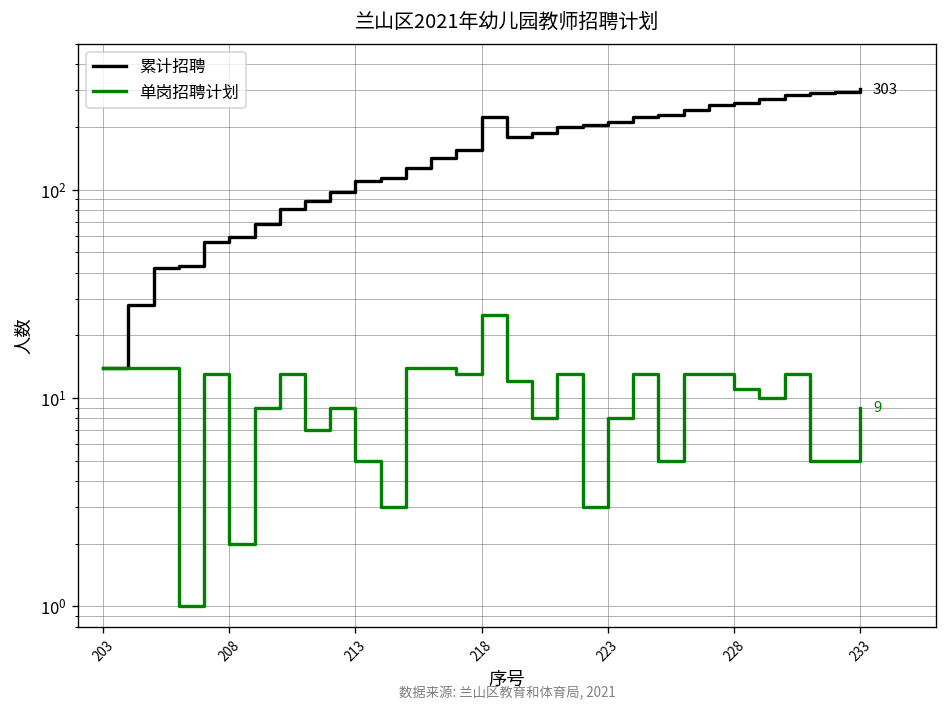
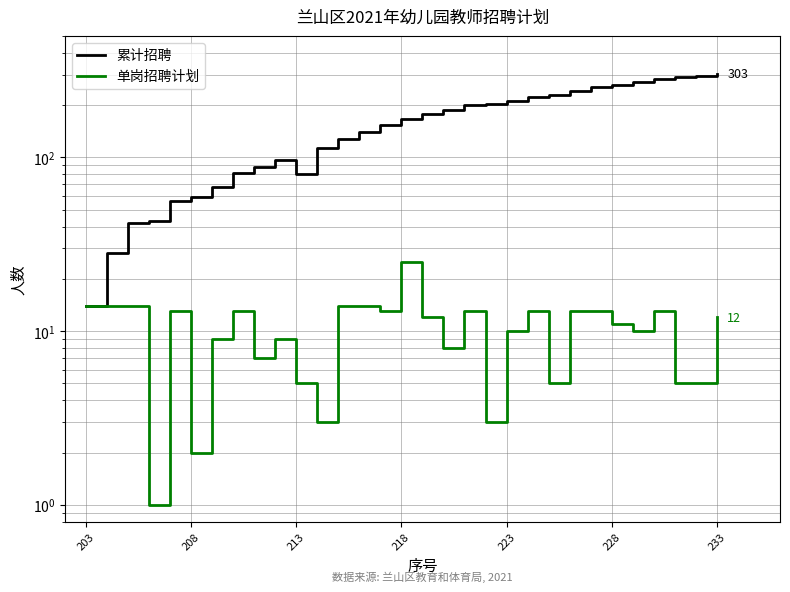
  {
    "累计招聘": {
      "208": 59,
-     "213": 110,
-     "218": 220,
+     "213": 80,
+     "218": 170,
      "223": 210,
      "228": 260
    },
    "单岗招聘计划": {
-     "223": 8,
-     "233": 9
+     "223": 10,
+     "233": 12
    }
  }
